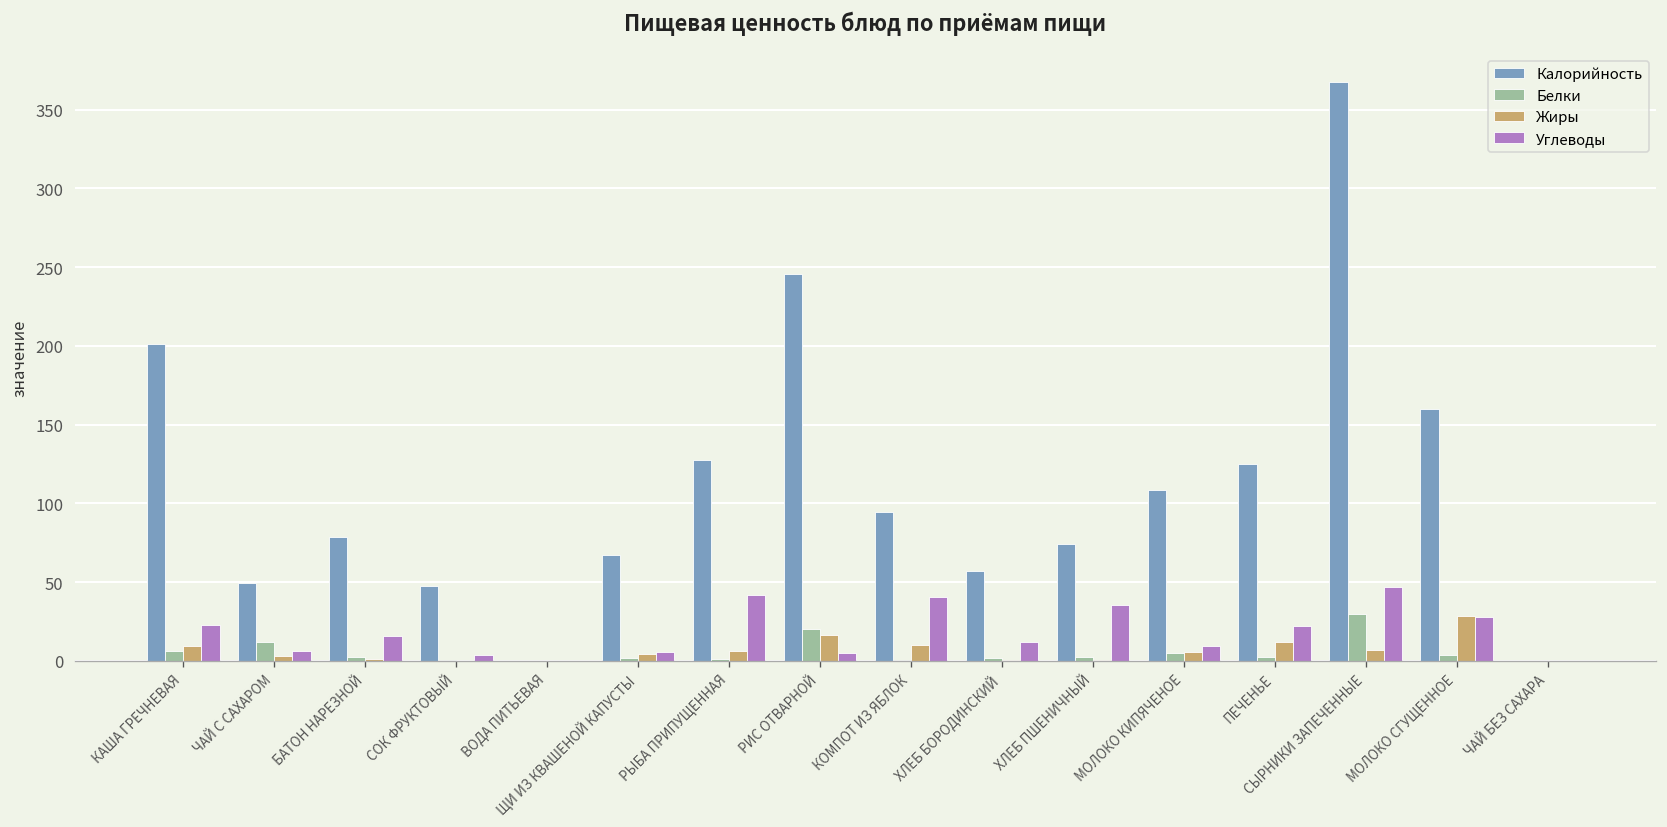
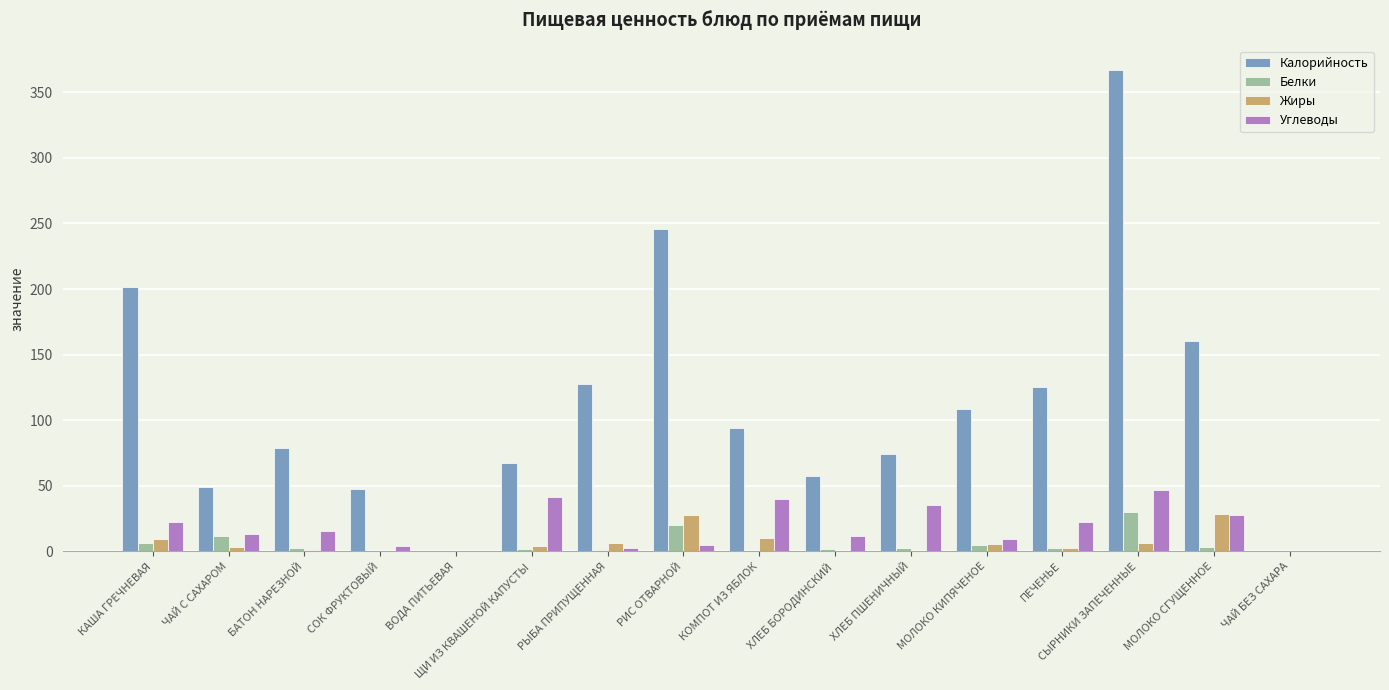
  {
    "Жиры": {
      "КАША ГРЕЧНЕВАЯ": 9,
      "ЧАЙ С САХАРОМ": 3,
      "ВОДА ПИТЬЕВАЯ": 0,
      "ЩИ ИЗ КВАШЕНОЙ КАПУСТЫ": 4,
      "РЫБА ПРИПУЩЕННАЯ": 6,
-     "РИС ОТВАРНОЙ": 16,
+     "РИС ОТВАРНОЙ": 28,
      "КОМПОТ ИЗ ЯБЛОК": 10,
      "МОЛОКО КИПЯЧЕНОЕ": 6,
-     "ПЕЧЕНЬЕ": 12,
+     "ПЕЧЕНЬЕ": 3,
      "СЫРНИКИ ЗАПЕЧЕННЫЕ": 7,
      "МОЛОКО СГУЩЕННОЕ": 28,
      "ЧАЙ БЕЗ САХАРА": 0
    },
    "Углеводы": {
      "КАША ГРЕЧНЕВАЯ": 23,
-     "ЧАЙ С САХАРОМ": 6,
+     "ЧАЙ С САХАРОМ": 13,
      "БАТОН НАРЕЗНОЙ": 15,
      "СОК ФРУКТОВЫЙ": 4,
      "ВОДА ПИТЬЕВАЯ": 0,
-     "ЩИ ИЗ КВАШЕНОЙ КАПУСТЫ": 6,
-     "РЫБА ПРИПУЩЕННАЯ": 42,
+     "ЩИ ИЗ КВАШЕНОЙ КАПУСТЫ": 42,
+     "РЫБА ПРИПУЩЕННАЯ": 3,
      "РИС ОТВАРНОЙ": 5,
      "КОМПОТ ИЗ ЯБЛОК": 40,
      "ХЛЕБ БОРОДИНСКИЙ": 12,
      "ХЛЕБ ПШЕНИЧНЫЙ": 35,
      "МОЛОКО КИПЯЧЕНОЕ": 9,
      "ПЕЧЕНЬЕ": 22,
      "СЫРНИКИ ЗАПЕЧЕННЫЕ": 47,
      "МОЛОКО СГУЩЕННОЕ": 28,
      "ЧАЙ БЕЗ САХАРА": 0
    }
  }
